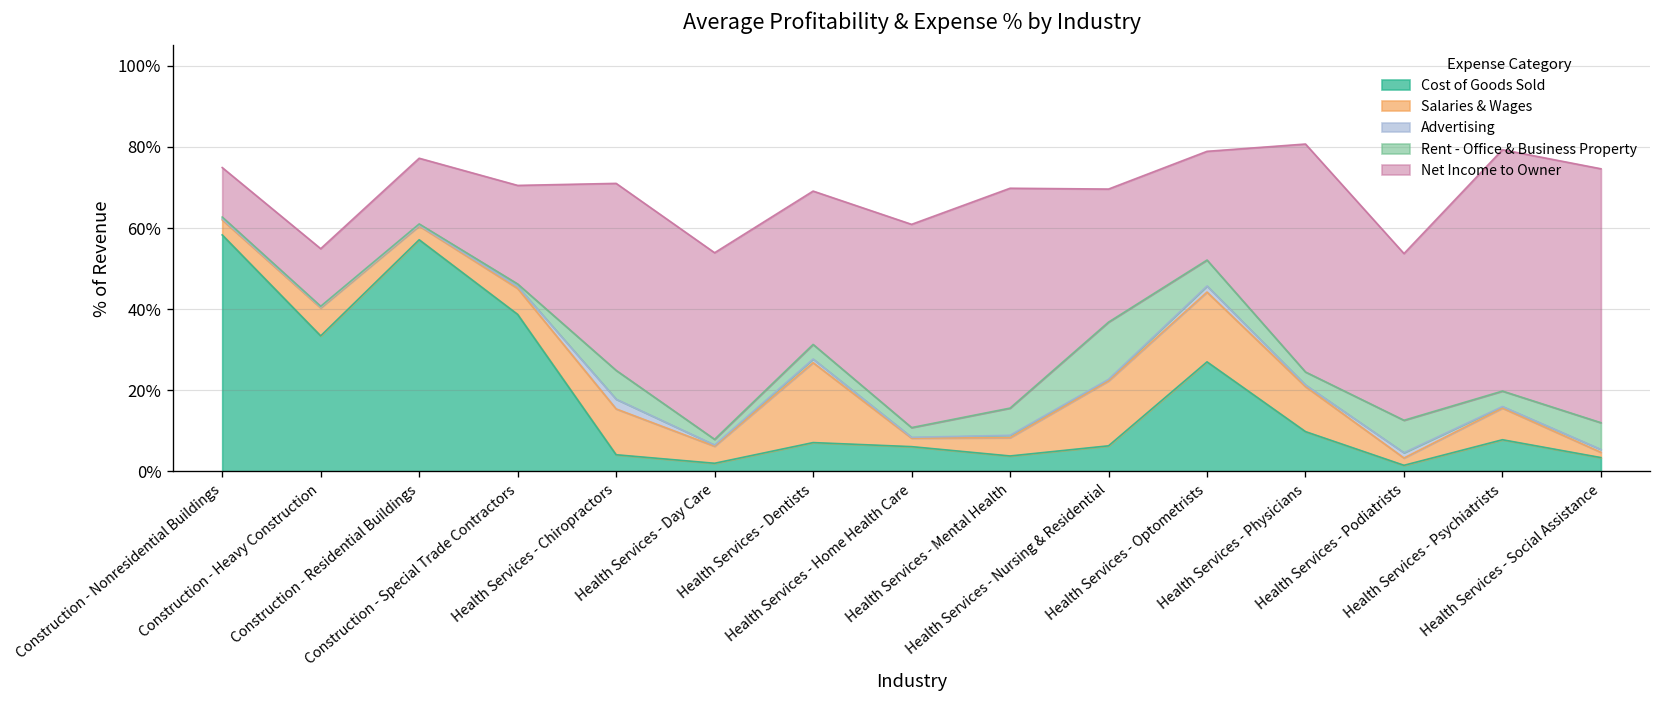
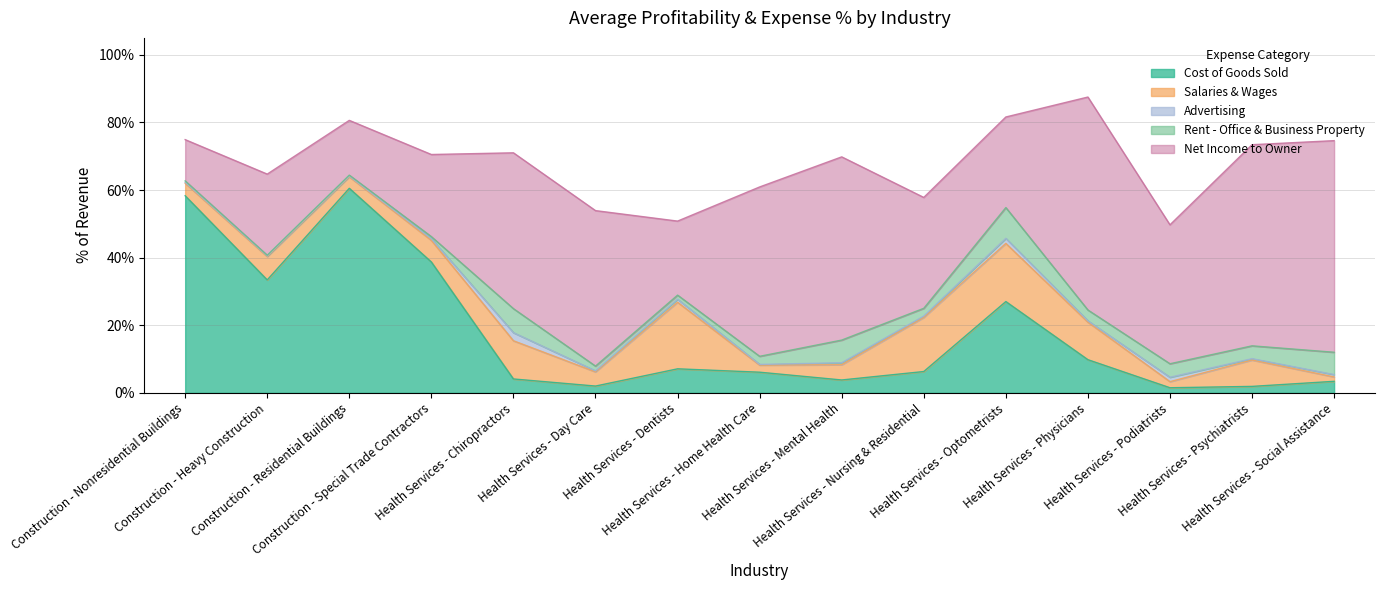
  {
    "Cost of Goods Sold": {
      "Construction - Nonresidential Buildings": "58%",
      "Construction - Heavy Construction": "33%",
-     "Construction - Residential Buildings": "57%",
+     "Construction - Residential Buildings": "61%",
      "Construction - Special Trade Contractors": "39%",
      "Health Services - Chiropractors": "4%",
      "Health Services - Day Care": "2%",
      "Health Services - Dentists": "7%",
      "Health Services - Home Health Care": "6%",
      "Health Services - Mental Health": "4%",
      "Health Services - Nursing & Residential": "6%",
      "Health Services - Optometrists": "27%",
      "Health Services - Physicians": "10%",
      "Health Services - Podiatrists": "2%",
-     "Health Services - Psychiatrists": "8%",
+     "Health Services - Psychiatrists": "2%",
      "Health Services - Social Assistance": "3%"
    },
    "Salaries & Wages": {
      "Health Services - Chiropractors": "11%",
      "Health Services - Dentists": "20%",
      "Health Services - Optometrists": "17%",
      "Health Services - Podiatrists": "2%"
    },
    "Advertising": {
      "Health Services - Chiropractors": "2%",
      "Health Services - Dentists": "1%",
      "Health Services - Optometrists": "2%",
      "Health Services - Podiatrists": "1%"
    },
    "Rent - Office & Business Property": {
      "Health Services - Chiropractors": "7%",
      "Health Services - Day Care": "1%",
-     "Health Services - Dentists": "4%",
+     "Health Services - Dentists": "1%",
      "Health Services - Home Health Care": "2%",
      "Health Services - Mental Health": "7%",
-     "Health Services - Nursing & Residential": "14%",
-     "Health Services - Optometrists": "6%",
+     "Health Services - Nursing & Residential": "2%",
+     "Health Services - Optometrists": "9%",
      "Health Services - Physicians": "3%",
-     "Health Services - Podiatrists": "8%",
+     "Health Services - Podiatrists": "4%",
      "Health Services - Psychiatrists": "4%",
      "Health Services - Social Assistance": "7%"
    },
    "Net Income to Owner": {
      "Construction - Nonresidential Buildings": "12%",
-     "Construction - Heavy Construction": "14%",
+     "Construction - Heavy Construction": "24%",
      "Construction - Residential Buildings": "16%",
      "Construction - Special Trade Contractors": "24%",
      "Health Services - Chiropractors": "46%",
      "Health Services - Day Care": "46%",
-     "Health Services - Dentists": "38%",
+     "Health Services - Dentists": "22%",
      "Health Services - Home Health Care": "50%",
      "Health Services - Mental Health": "54%",
      "Health Services - Nursing & Residential": "33%",
      "Health Services - Optometrists": "27%",
-     "Health Services - Physicians": "56%",
+     "Health Services - Physicians": "63%",
      "Health Services - Podiatrists": "41%",
      "Health Services - Psychiatrists": "60%",
      "Health Services - Social Assistance": "63%"
    }
  }
